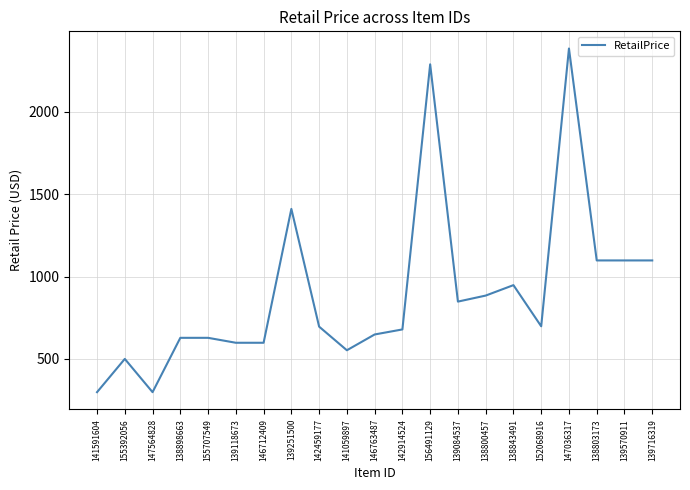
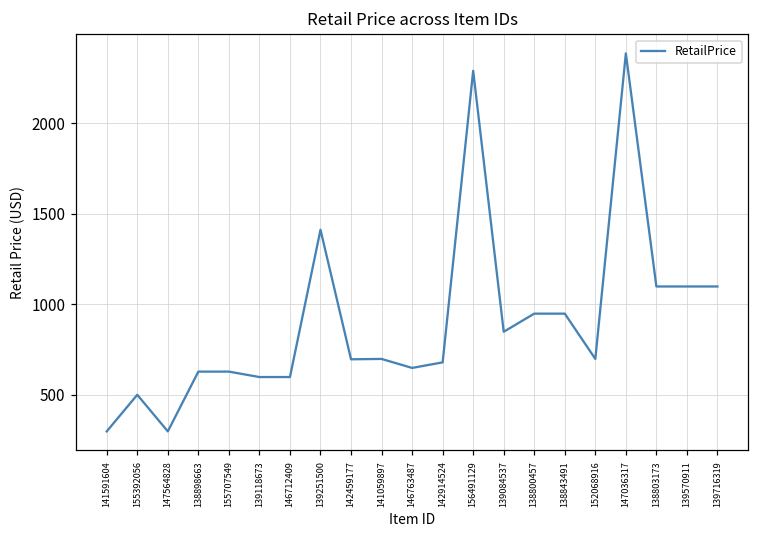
  {
    "141591604": 300,
    "155392056": 500,
    "147564828": 300,
    "138898663": 630,
    "155707549": 630,
    "139118673": 600,
    "146712409": 600,
    "139251500": 1410,
    "142459177": 700,
-   "141059897": 550,
+   "141059897": 700,
    "146763487": 650,
    "142914524": 680,
    "156491129": 2290,
    "139084537": 850,
-   "138800457": 880,
+   "138800457": 950,
    "138843491": 950,
    "152068916": 700,
    "147036317": 2390,
    "138803173": 1100,
    "139570911": 1100,
    "139716319": 1100
  }
